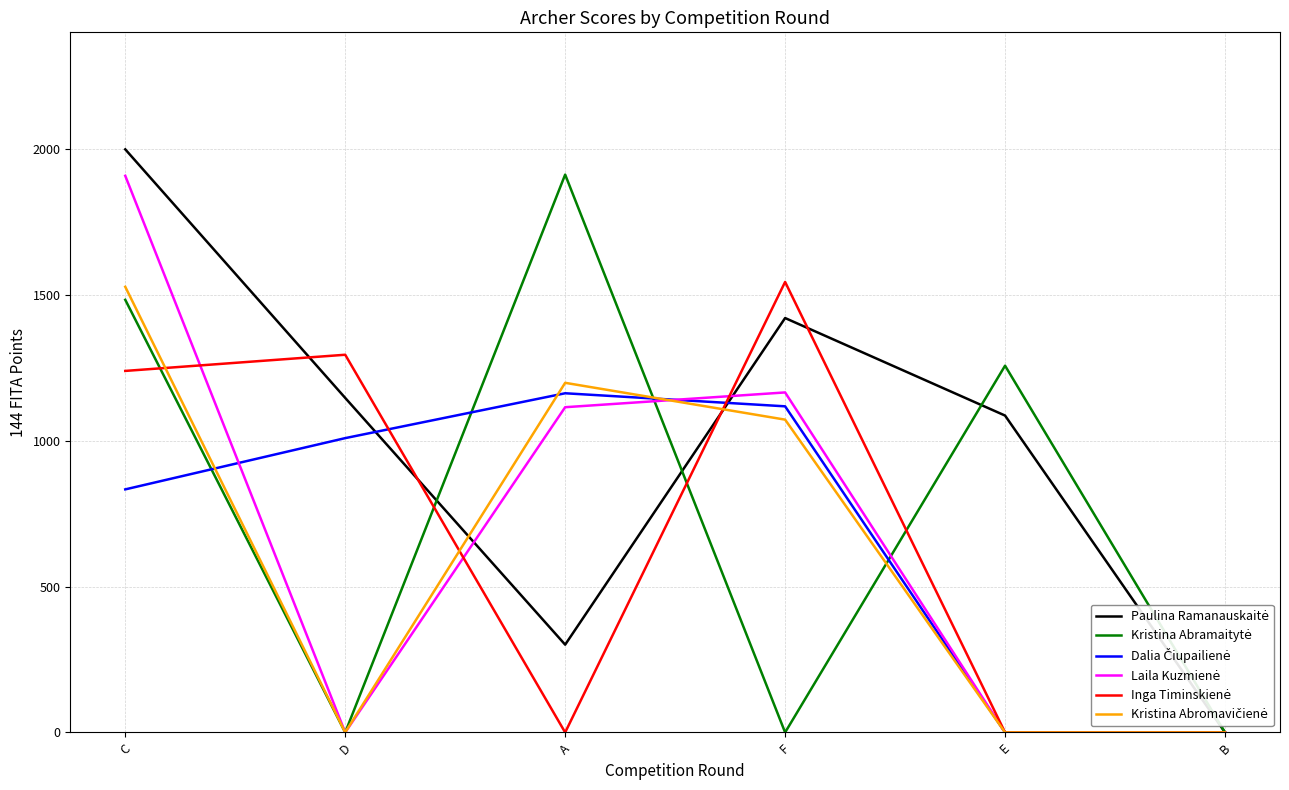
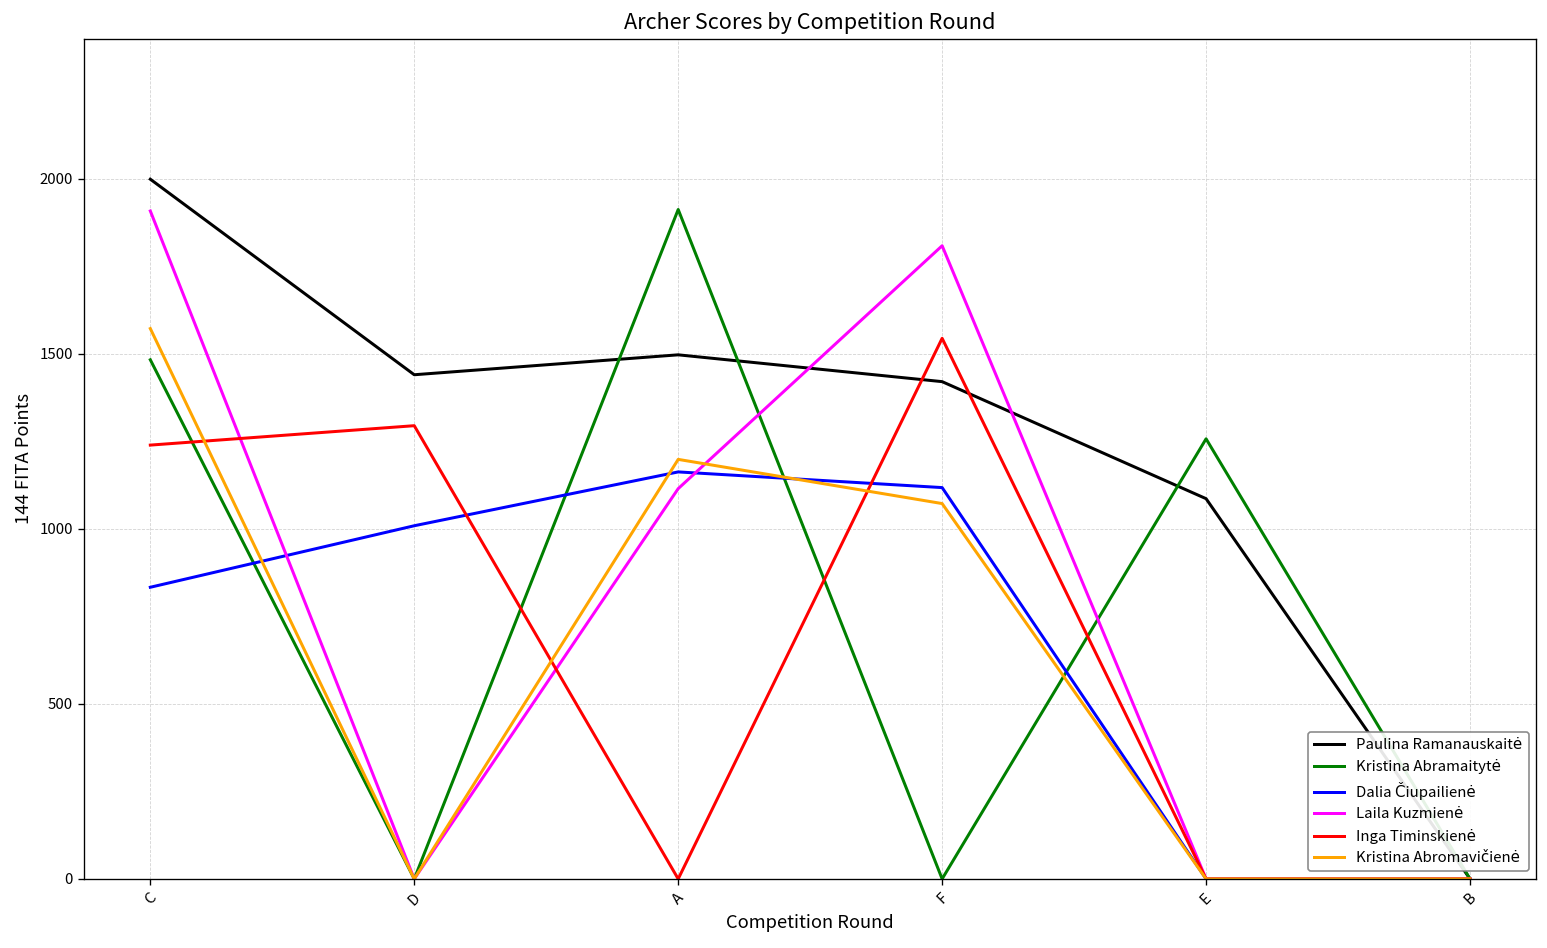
  {
    "Paulina Ramanauskaitė": {
      "C": 2000,
-     "D": 1150,
-     "A": 300,
+     "D": 1440,
+     "A": 1500,
      "F": 1420,
      "E": 1090
    },
    "Kristina Abramaitytė": {
      "C": 1480,
      "A": 1910,
      "F": 0,
      "E": 1260
    },
    "Dalia Čiupailienė": {
      "C": 830,
      "D": 1010,
      "A": 1160,
      "F": 1120
    },
    "Laila Kuzmienė": {
      "C": 1910,
      "A": 1110,
-     "F": 1170
+     "F": 1810
    },
    "Inga Timinskienė": {
      "C": 1240,
      "D": 1290,
      "A": 0,
      "F": 1540
    },
    "Kristina Abromavičienė": {
-     "C": 1530,
+     "C": 1570,
      "A": 1200,
      "F": 1070
    }
  }
